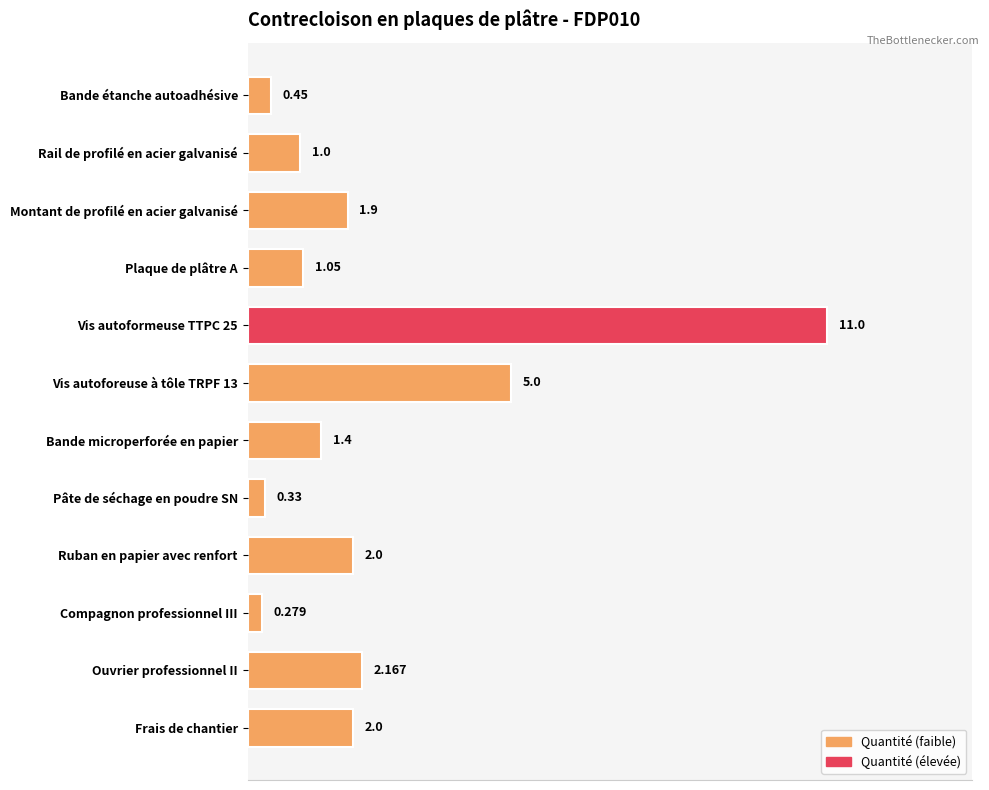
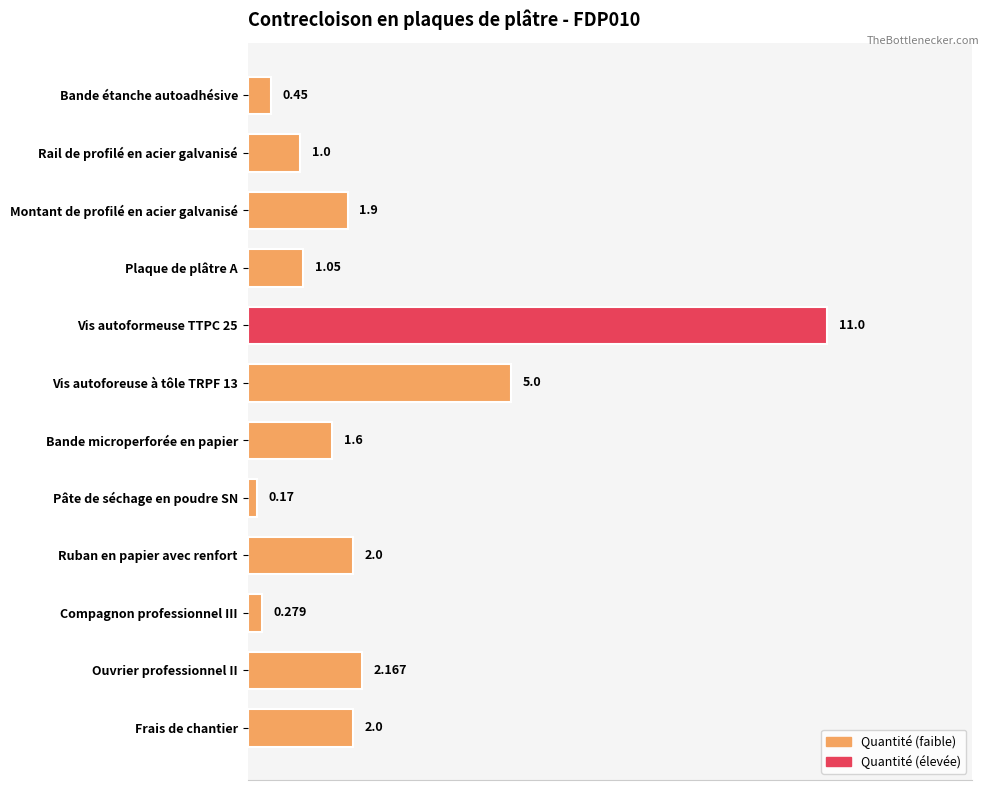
  {
    "Bande étanche autoadhésive": 0.45,
    "Rail de profilé en acier galvanisé": 1.0,
    "Montant de profilé en acier galvanisé": 1.9,
    "Plaque de plâtre A": 1.05,
    "Vis autoformeuse TTPC 25": 11.0,
    "Vis autoforeuse à tôle TRPF 13": 5.0,
-   "Bande microperforée en papier": 1.4,
-   "Pâte de séchage en poudre SN": 0.33,
+   "Bande microperforée en papier": 1.6,
+   "Pâte de séchage en poudre SN": 0.17,
    "Ruban en papier avec renfort": 2.0,
    "Compagnon professionnel III": 0.279,
    "Ouvrier professionnel II": 2.167,
    "Frais de chantier": 2.0
  }
